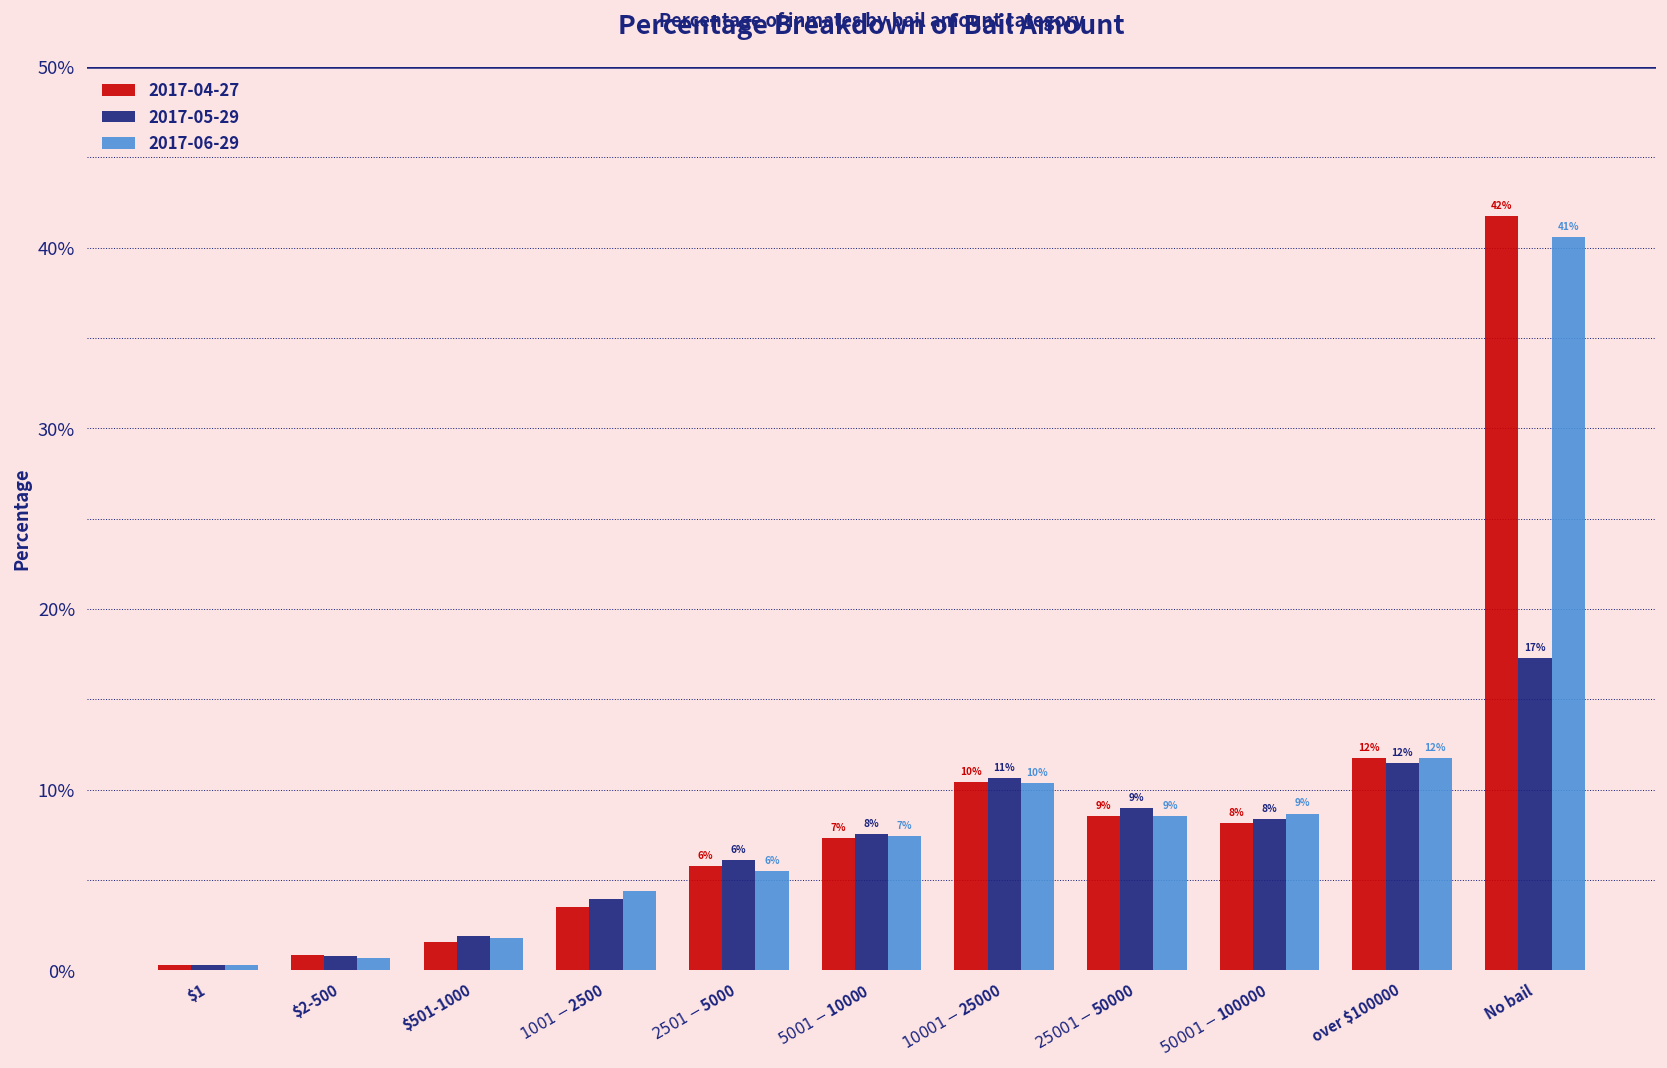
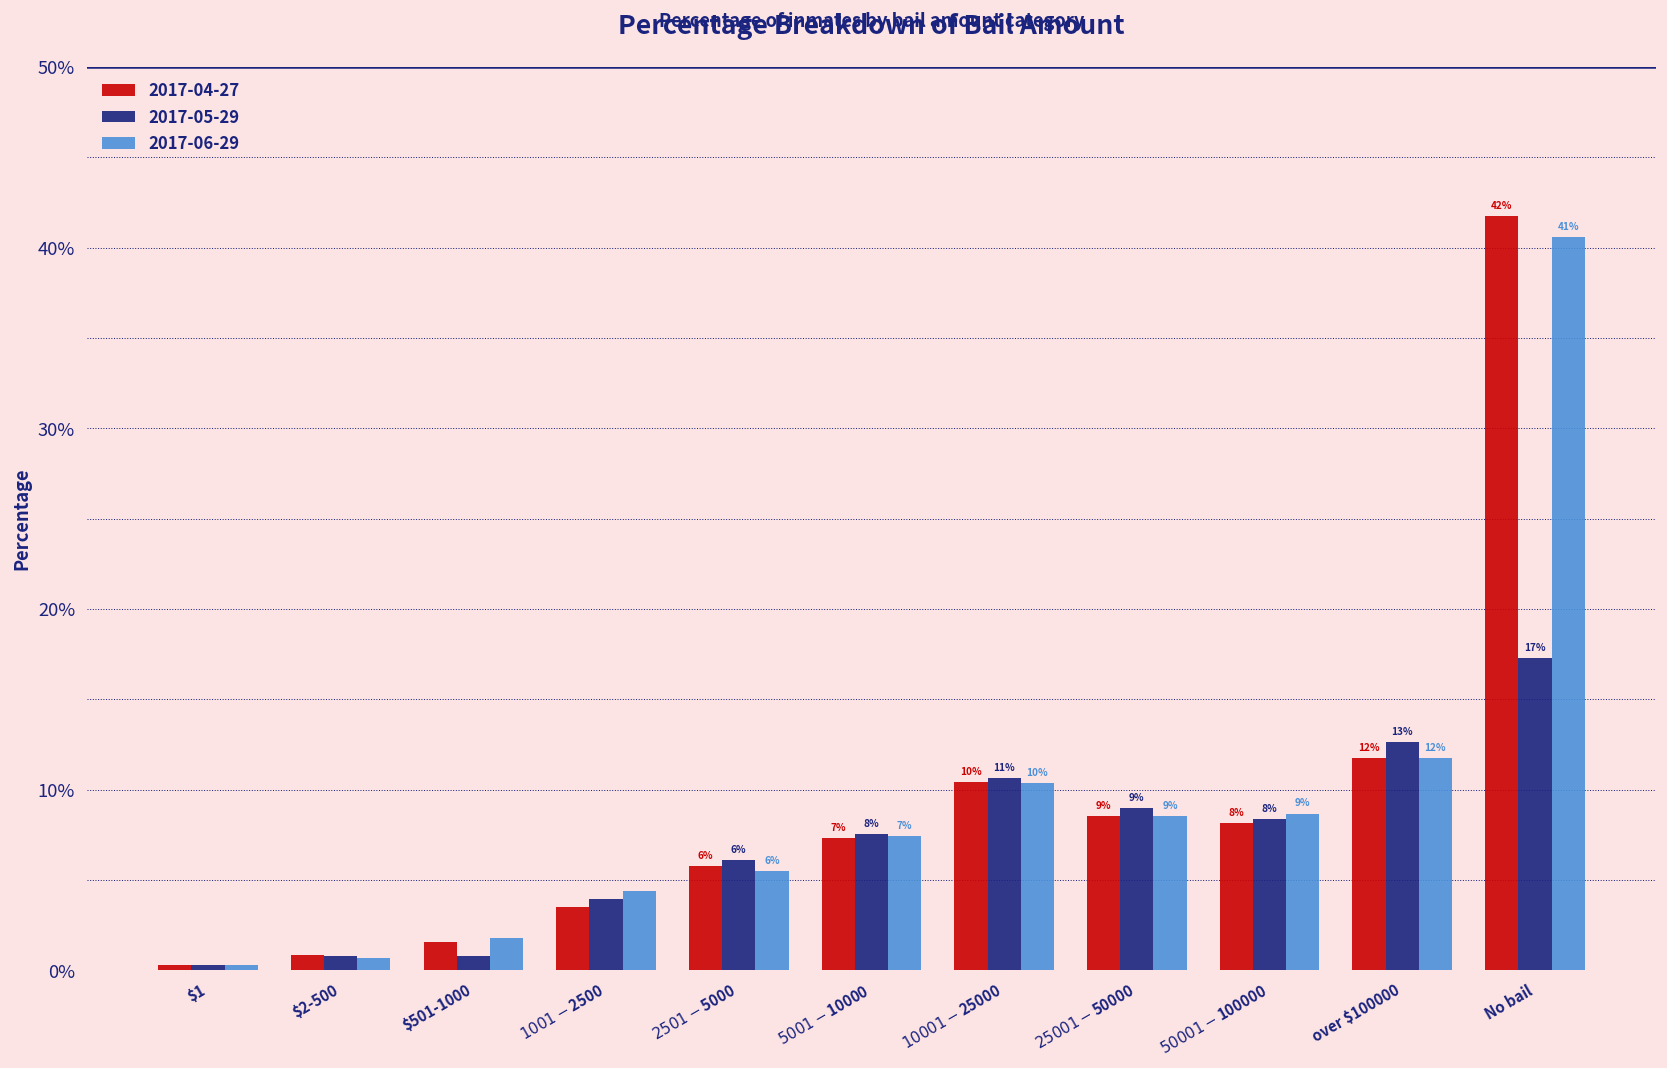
  {
    "2017-05-29": {
-     "$501-1000": "1.9%",
-     "over $100000": "12%",
+     "$501-1000": "0.8%",
+     "over $100000": "13%",
      "No bail": "17%"
    }
  }
